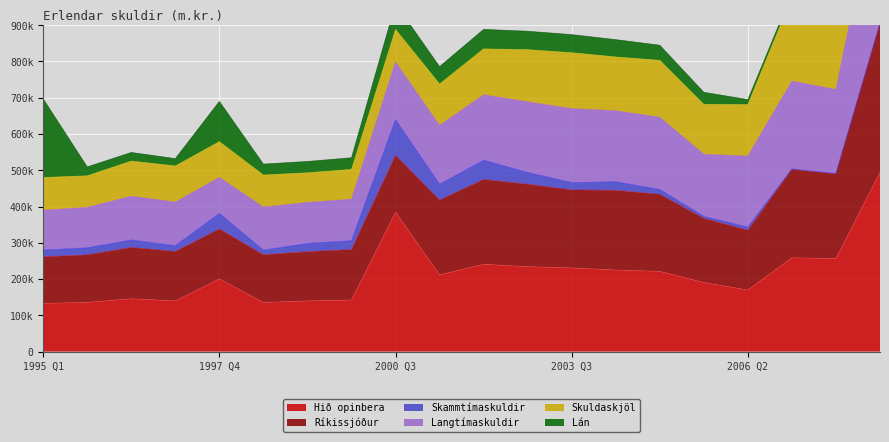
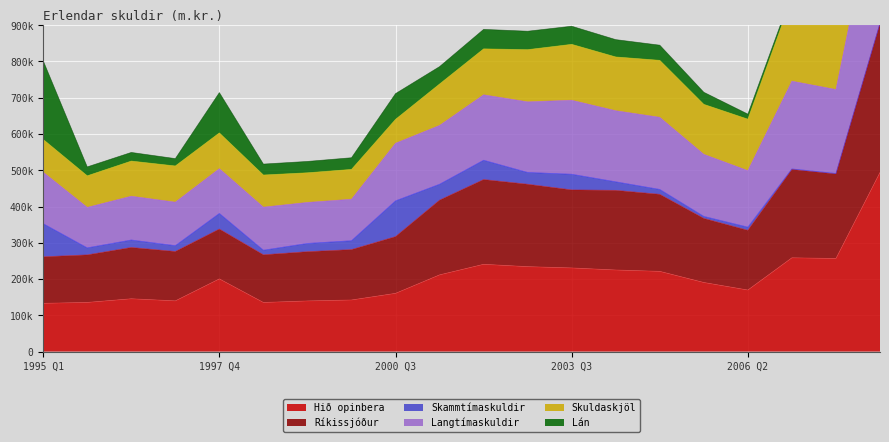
  {
    "Hið opinbera": {
      "1995 Q1": 130000,
      "1997 Q4": 200000,
-     "2000 Q3": 380000,
+     "2000 Q3": 160000,
      "2003 Q3": 230000,
      "2006 Q2": 170000
    },
    "Ríkissjóður": {
      "1995 Q1": 130000,
      "1997 Q4": 140000,
      "2000 Q3": 160000,
      "2003 Q3": 220000,
      "2006 Q2": 160000
    },
    "Skammtímaskuldir": {
-     "1995 Q1": 20000,
+     "1995 Q1": 90000,
      "1997 Q4": 40000,
      "2000 Q3": 100000,
-     "2003 Q3": 20000,
+     "2003 Q3": 40000,
      "2006 Q2": 10000
    },
    "Langtímaskuldir": {
-     "1995 Q1": 110000,
-     "1997 Q4": 100000,
+     "1995 Q1": 140000,
+     "1997 Q4": 120000,
      "2000 Q3": 160000,
      "2003 Q3": 200000,
-     "2006 Q2": 200000
+     "2006 Q2": 160000
    },
    "Skuldaskjöl": {
      "1995 Q1": 90000,
      "1997 Q4": 100000,
-     "2000 Q3": 90000,
+     "2000 Q3": 70000,
      "2003 Q3": 150000,
      "2006 Q2": 140000
    },
    "Lán": {
      "1995 Q1": 220000,
      "1997 Q4": 110000,
      "2003 Q3": 50000,
      "2006 Q2": 10000
    }
  }
